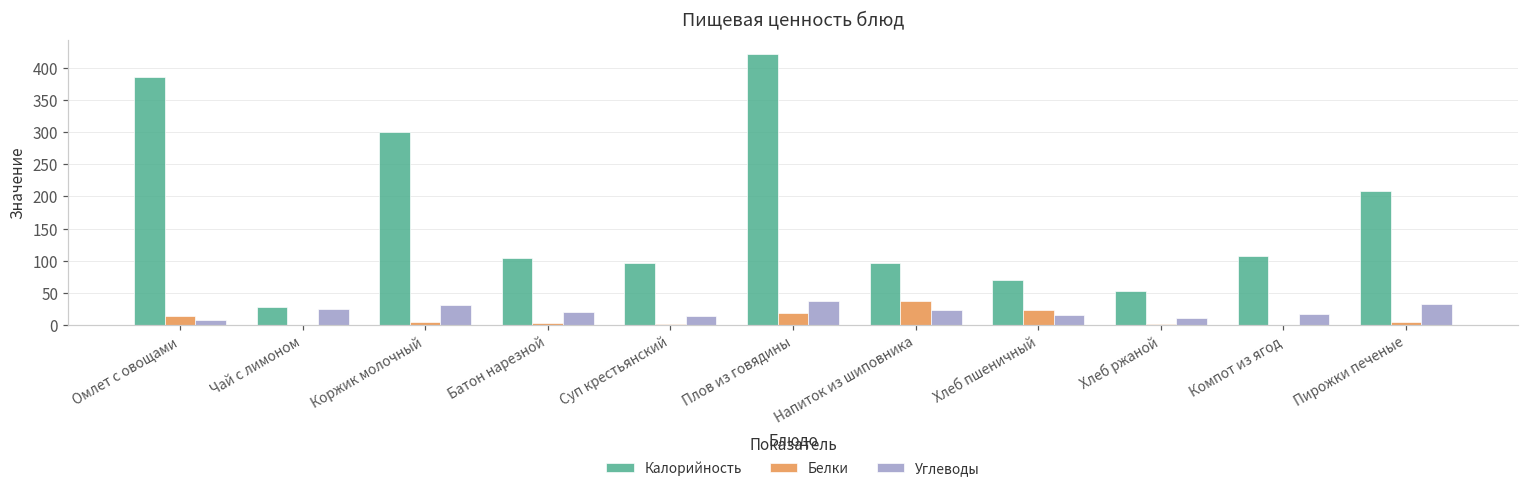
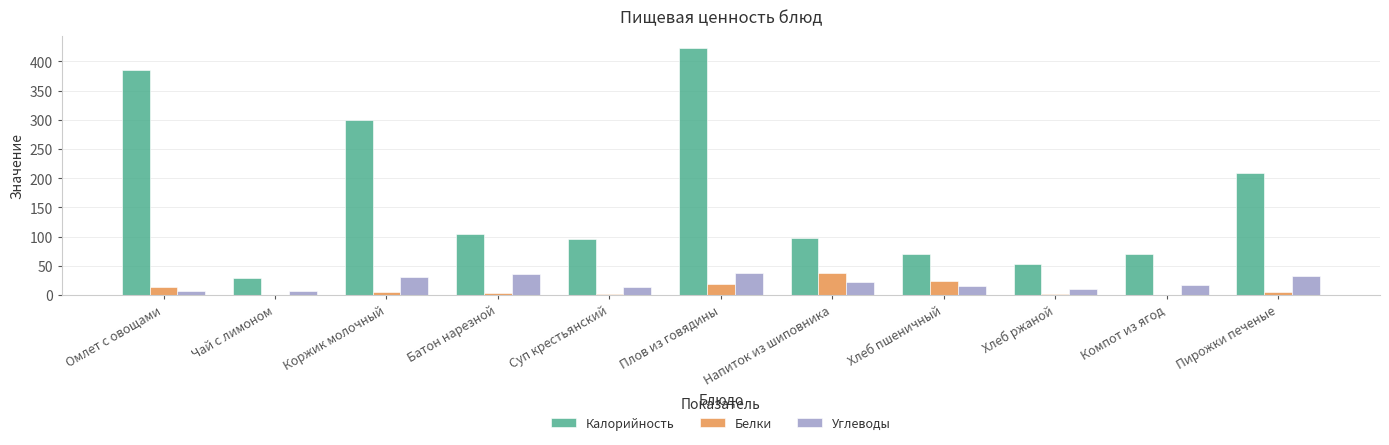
  {
    "Калорийность": {
      "Омлет с овощами": 390,
      "Чай с лимоном": 30,
      "Коржик молочный": 300,
      "Батон нарезной": 100,
      "Суп крестьянский": 100,
      "Плов из говядины": 420,
      "Напиток из шиповника": 100,
      "Хлеб пшеничный": 70,
      "Хлеб ржаной": 50,
-     "Компот из ягод": 110,
+     "Компот из ягод": 70,
      "Пирожки печеные": 210
    },
    "Белки": {
      "Омлет с овощами": 10,
      "Коржик молочный": 0,
      "Плов из говядины": 20,
      "Напиток из шиповника": 40,
      "Хлеб пшеничный": 20,
      "Пирожки печеные": 0
    },
    "Углеводы": {
      "Омлет с овощами": 10,
-     "Чай с лимоном": 20,
+     "Чай с лимоном": 10,
      "Коржик молочный": 30,
-     "Батон нарезной": 20,
+     "Батон нарезной": 40,
      "Суп крестьянский": 10,
      "Плов из говядины": 40,
      "Напиток из шиповника": 20,
      "Хлеб пшеничный": 10,
      "Хлеб ржаной": 10,
      "Компот из ягод": 20,
      "Пирожки печеные": 30
    }
  }
